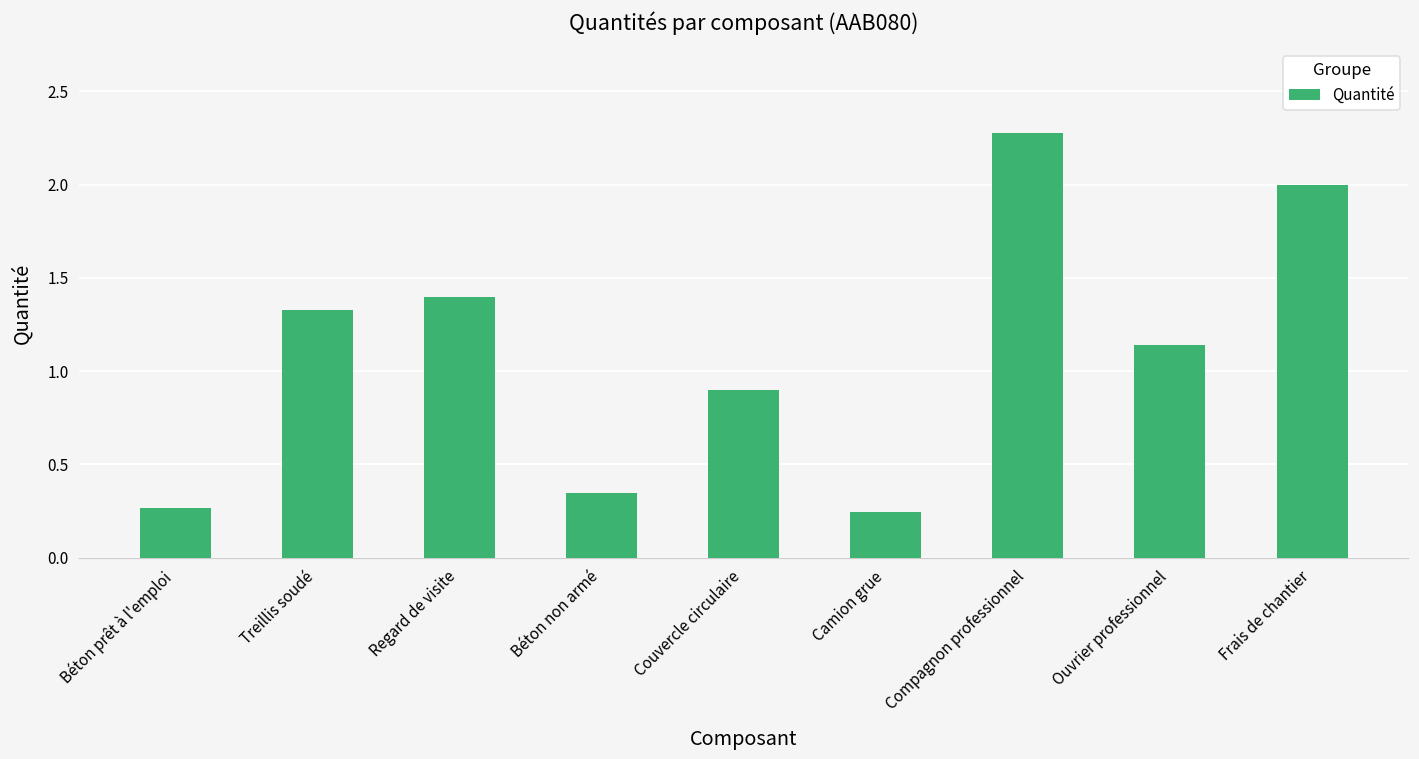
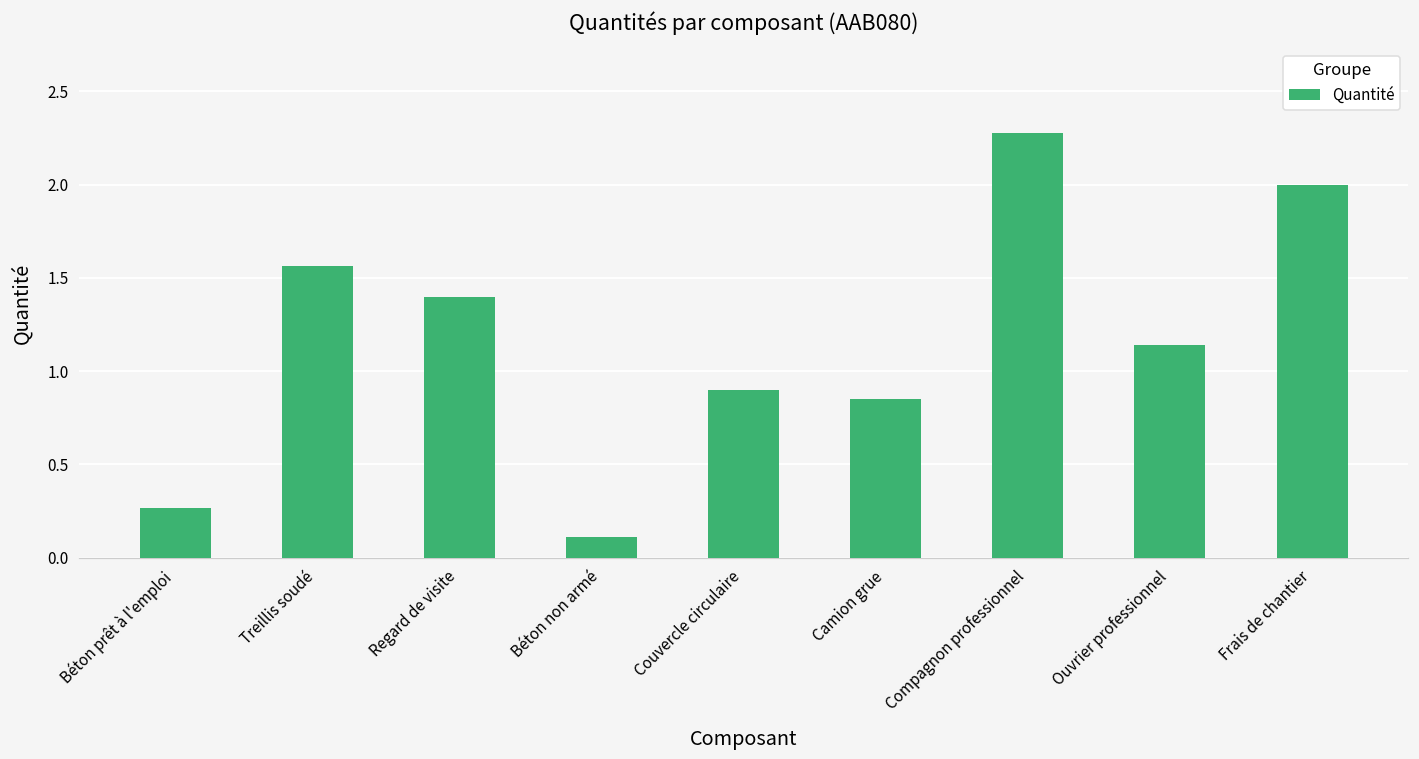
  {
    "Béton prêt à l'emploi": 0.27,
-   "Treillis soudé": 1.33,
+   "Treillis soudé": 1.56,
    "Regard de visite": 1.40,
-   "Béton non armé": 0.35,
+   "Béton non armé": 0.11,
    "Couvercle circulaire": 0.90,
-   "Camion grue": 0.24,
+   "Camion grue": 0.85,
    "Compagnon professionnel": 2.28,
    "Ouvrier professionnel": 1.14,
    "Frais de chantier": 2.00
  }
